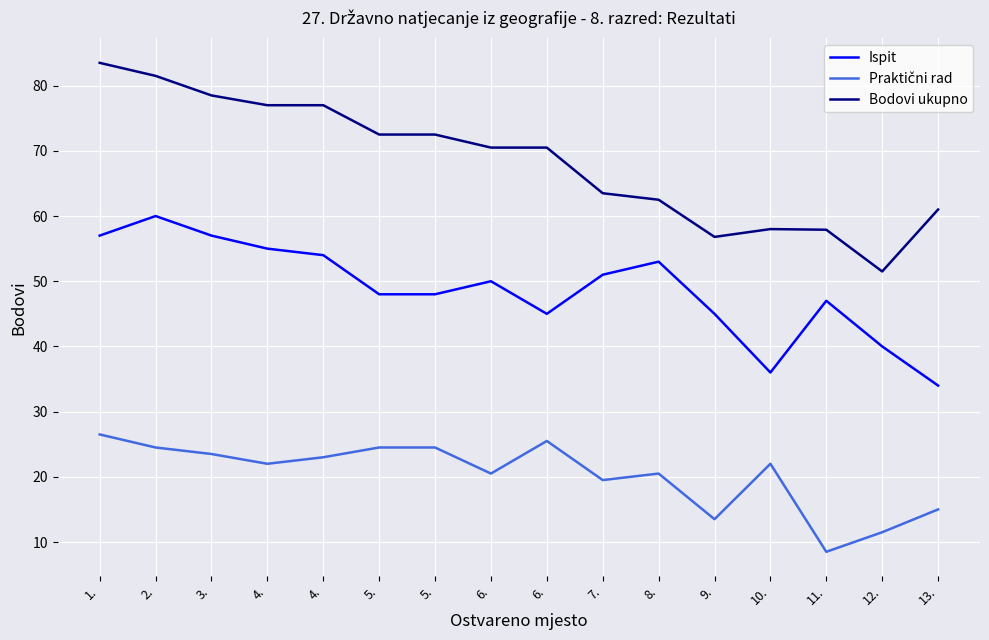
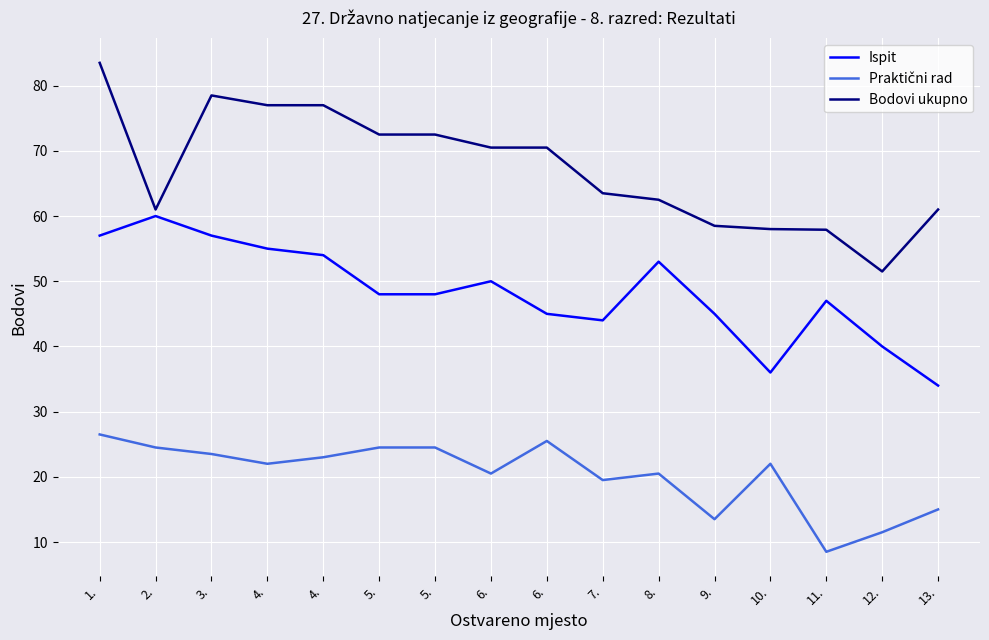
  {
    "Ispit": {
      "1.": 57,
      "2.": 60,
      "3.": 57,
-     "7.": 51,
+     "7.": 44,
      "8.": 53,
      "9.": 45,
      "10.": 36,
      "11.": 47,
      "12.": 40,
      "13.": 34
    },
    "Praktični rad": {
      "1.": 27,
      "2.": 25,
      "3.": 24,
      "7.": 20,
      "8.": 21,
      "9.": 14,
      "10.": 22,
      "11.": 9,
      "12.": 12,
      "13.": 15
    },
    "Bodovi ukupno": {
      "1.": 84,
-     "2.": 82,
+     "2.": 61,
      "3.": 79,
      "7.": 64,
      "8.": 63,
-     "9.": 57,
+     "9.": 59,
      "10.": 58,
      "11.": 58,
      "12.": 52,
      "13.": 61
    }
  }
